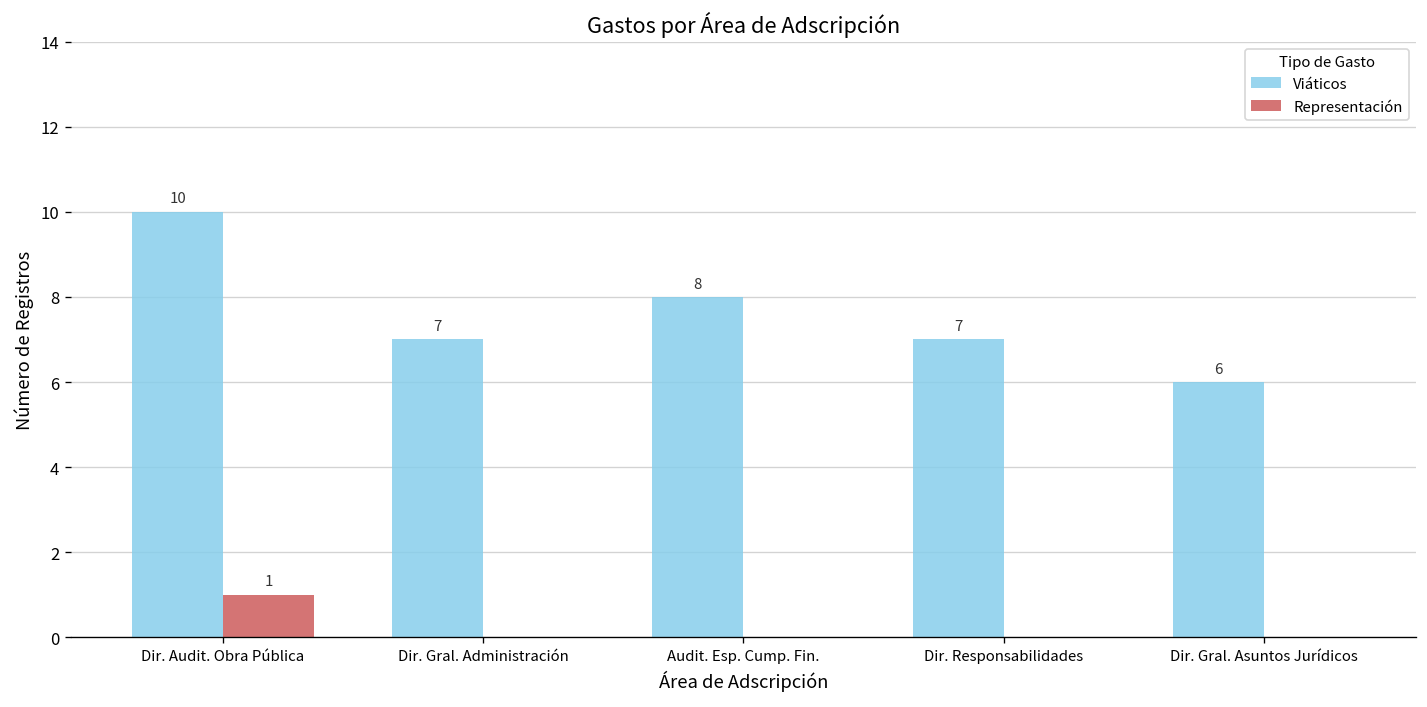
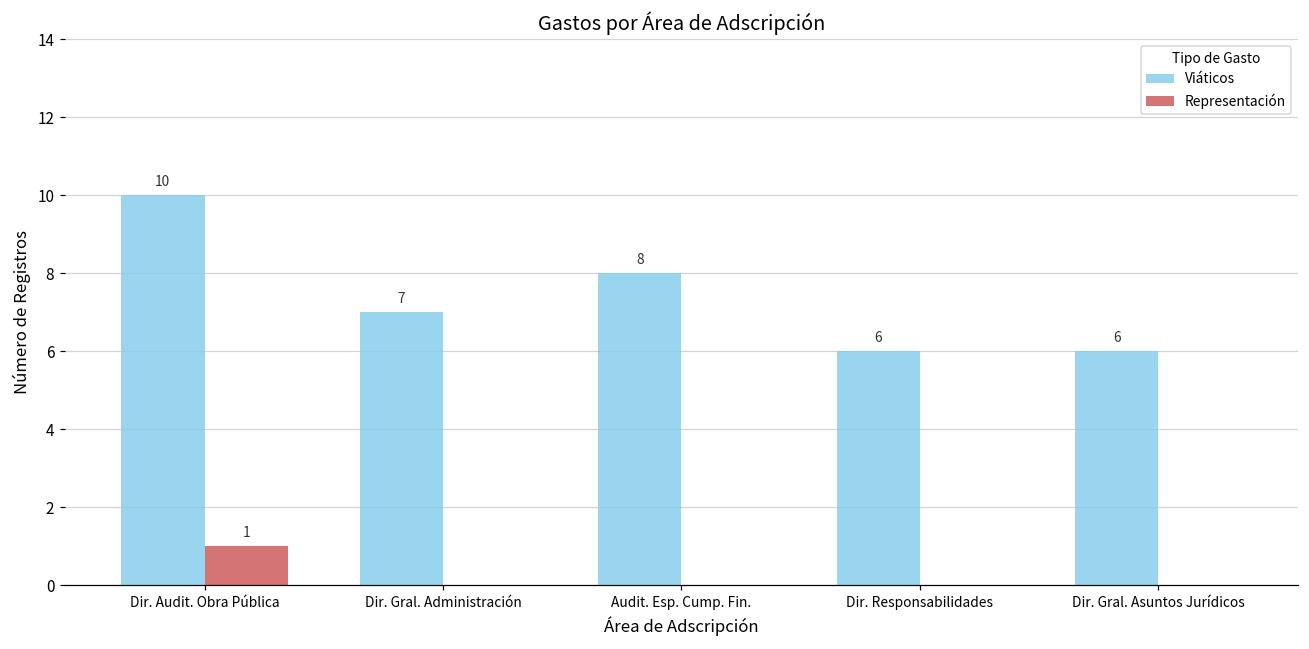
  {
    "Viáticos": {
      "Dir. Audit. Obra Pública": 10,
      "Dir. Gral. Administración": 7,
      "Audit. Esp. Cump. Fin.": 8,
-     "Dir. Responsabilidades": 7,
+     "Dir. Responsabilidades": 6,
      "Dir. Gral. Asuntos Jurídicos": 6
    },
    "Representación": {
      "Dir. Audit. Obra Pública": 1
    }
  }
